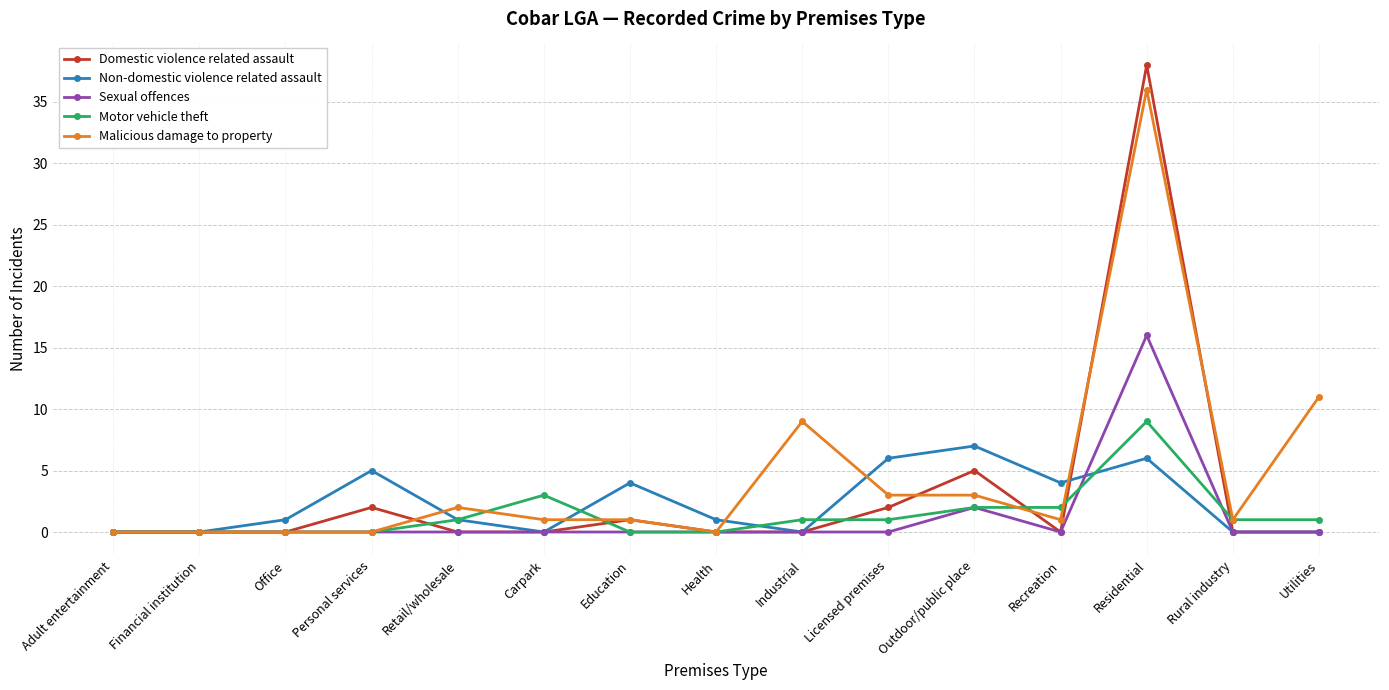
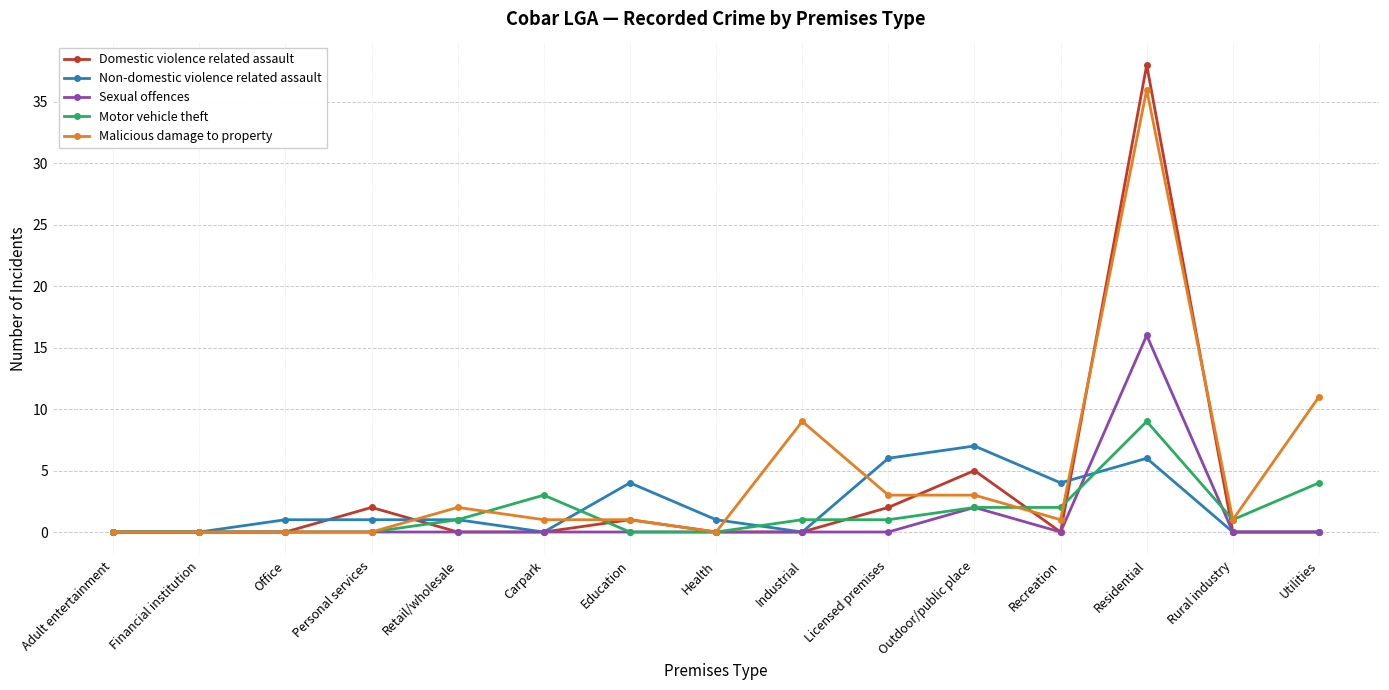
  {
    "Domestic violence related assault": {
      "Personal services": 2,
      "Licensed premises": 2,
      "Outdoor/public place": 5,
      "Residential": 38
    },
    "Non-domestic violence related assault": {
      "Office": 1,
-     "Personal services": 5,
+     "Personal services": 1,
      "Education": 4,
      "Health": 1,
      "Licensed premises": 6,
      "Outdoor/public place": 7,
      "Recreation": 4,
      "Residential": 6
    },
    "Sexual offences": {
      "Licensed premises": 0,
      "Residential": 16
    },
    "Motor vehicle theft": {
      "Carpark": 3,
      "Industrial": 1,
      "Licensed premises": 1,
      "Recreation": 2,
      "Residential": 9,
-     "Utilities": 1
+     "Utilities": 4
    },
    "Malicious damage to property": {
      "Retail/wholesale": 2,
      "Carpark": 1,
      "Industrial": 9,
      "Licensed premises": 3,
      "Outdoor/public place": 3,
      "Recreation": 1,
      "Residential": 36,
      "Utilities": 11
    }
  }
